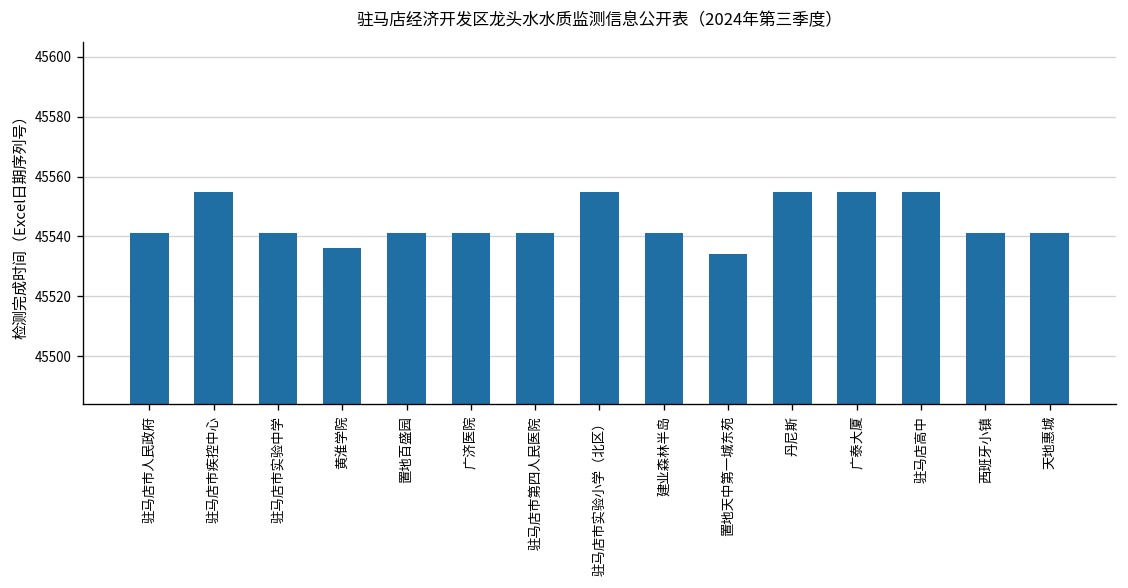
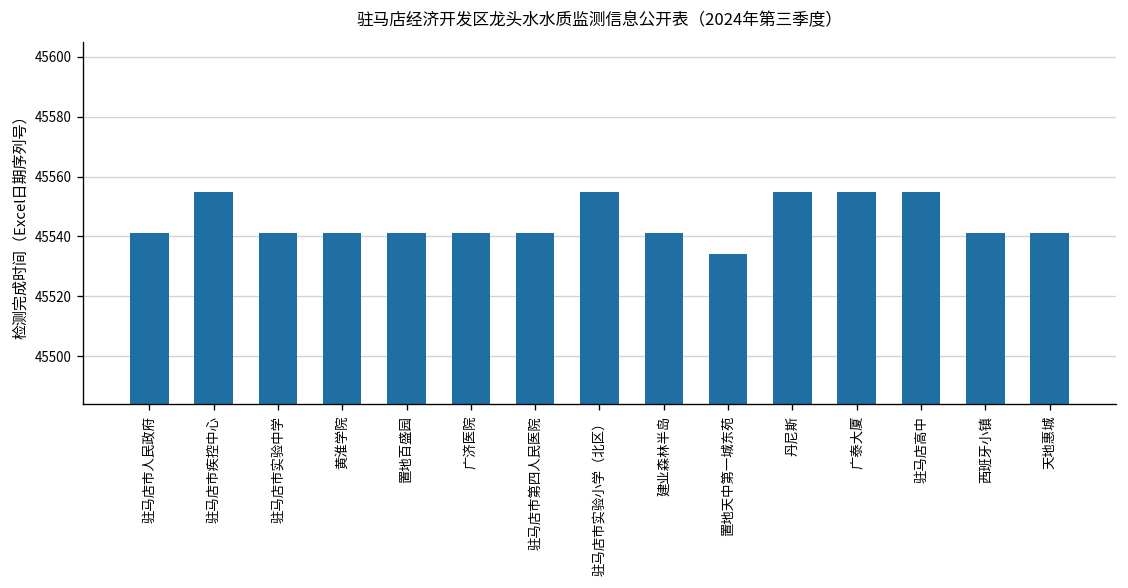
  {
    "驻马店市人民政府": 45541,
    "驻马店市疾控中心": 45555,
    "驻马店市实验中学": 45541,
-   "黄淮学院": 45536,
+   "黄淮学院": 45541,
    "置地百盛园": 45541,
    "广济医院": 45541,
    "驻马店市第四人民医院": 45541,
    "驻马店市实验小学（北区）": 45555,
    "建业森林半岛": 45541,
    "置地天中第一城东苑": 45534,
    "丹尼斯": 45555,
    "广泰大厦": 45555,
    "驻马店高中": 45555,
    "西班牙小镇": 45541,
    "天地惠城": 45541
  }
